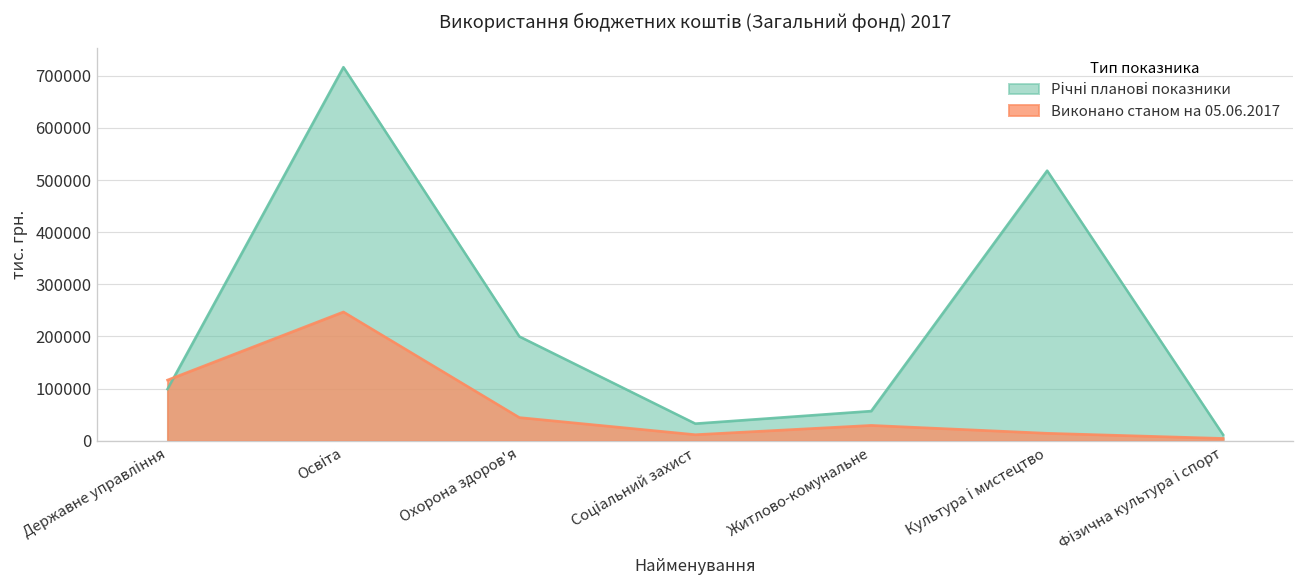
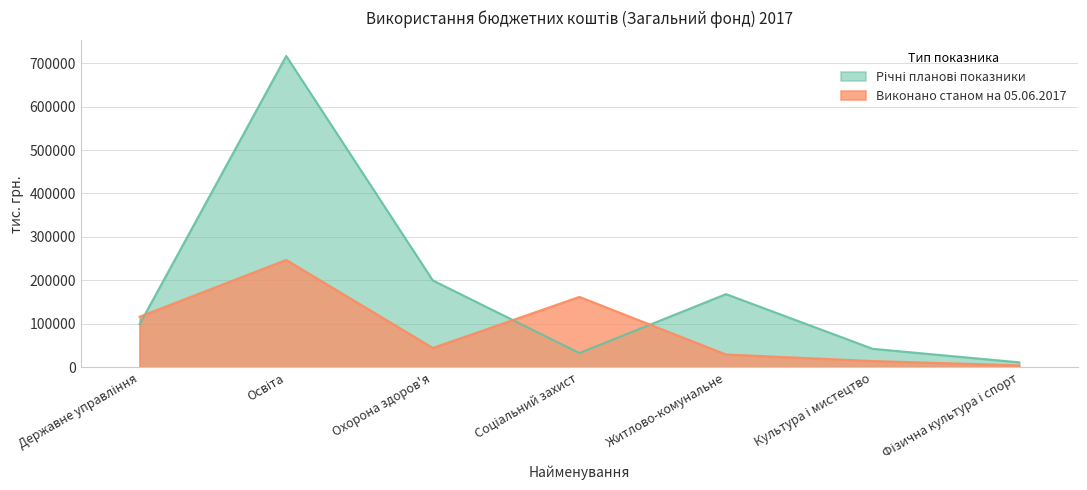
  {
    "Річні планові показники": {
      "Державне управління": 100000,
      "Освіта": 720000,
      "Охорона здоров'я": 200000,
      "Соціальний захист": 30000,
-     "Житлово-комунальне": 60000,
-     "Культура і мистецтво": 520000,
+     "Житлово-комунальне": 170000,
+     "Культура і мистецтво": 40000,
      "Фізична культура і спорт": 10000
    },
    "Виконано станом на 05.06.2017": {
      "Державне управління": 120000,
      "Освіта": 250000,
      "Охорона здоров'я": 40000,
-     "Соціальний захист": 10000,
+     "Соціальний захист": 160000,
      "Житлово-комунальне": 30000,
      "Культура і мистецтво": 10000,
      "Фізична культура і спорт": 0
    }
  }
